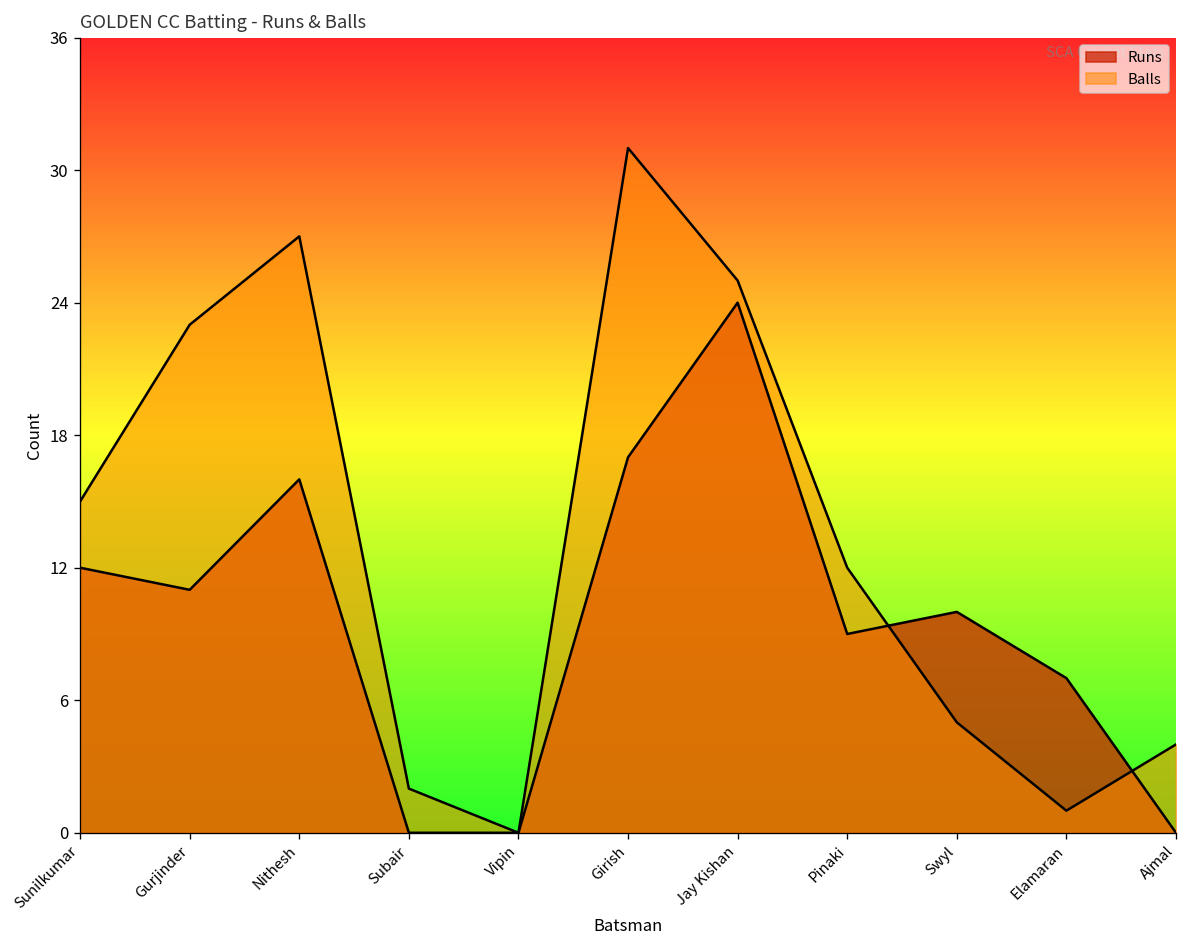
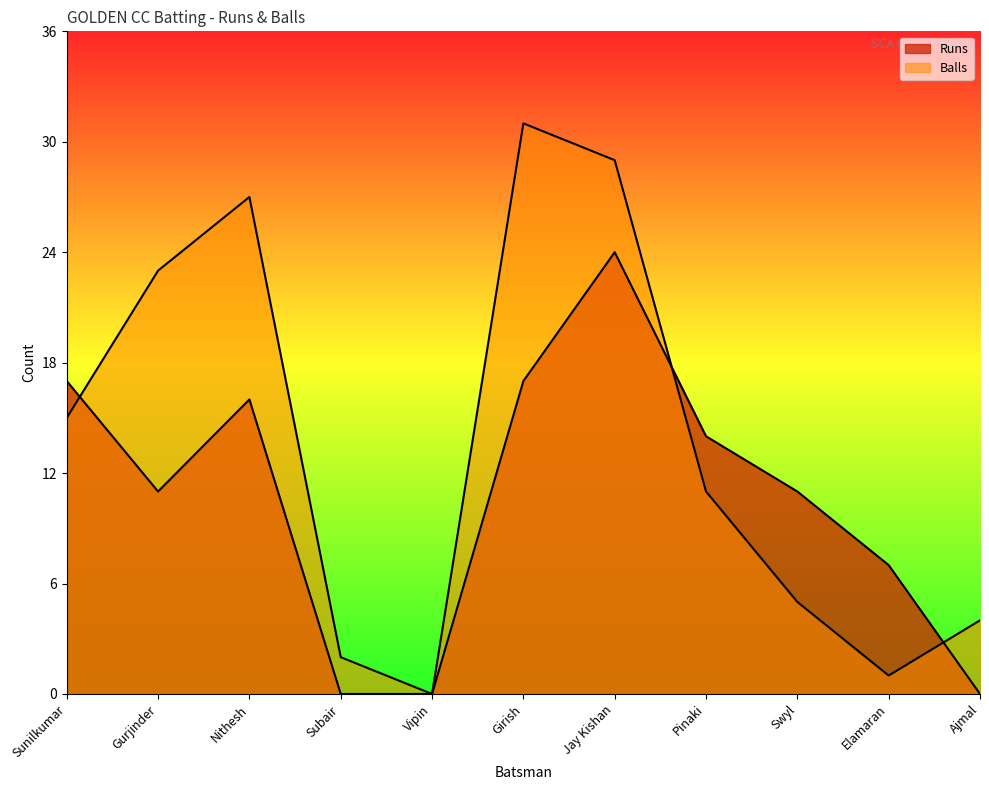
  {
    "Runs": {
-     "Sunilkumar": 12,
+     "Sunilkumar": 17,
      "Gurjinder": 11,
      "Nithesh": 16,
      "Subair": 0,
      "Girish": 17,
      "Jay Kishan": 24,
-     "Pinaki": 9,
-     "Swyl": 10,
+     "Pinaki": 14,
+     "Swyl": 11,
      "Elamaran": 7,
      "Ajmal": 0
    },
    "Balls": {
      "Sunilkumar": 15,
      "Gurjinder": 23,
      "Nithesh": 27,
      "Subair": 2,
      "Girish": 31,
-     "Jay Kishan": 25,
-     "Pinaki": 12,
+     "Jay Kishan": 29,
+     "Pinaki": 11,
      "Swyl": 5,
      "Elamaran": 1,
      "Ajmal": 4
    }
  }
